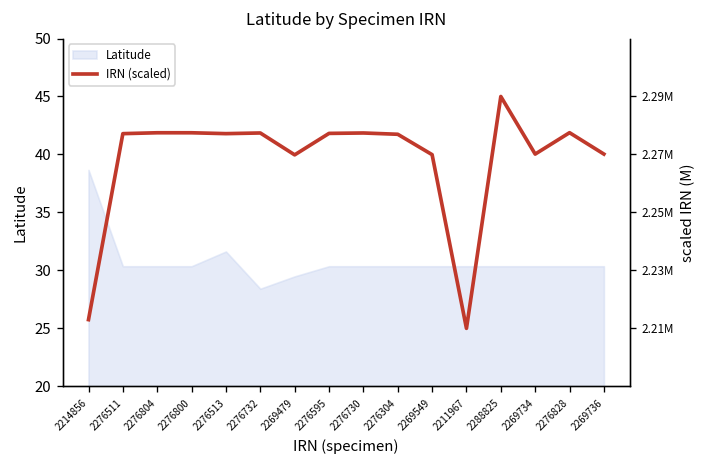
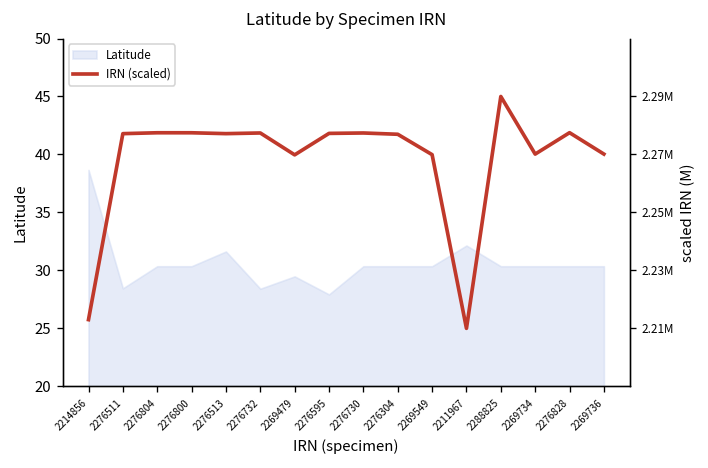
  {
    "Latitude": {
      "2214856": 39,
-     "2276511": 30,
+     "2276511": 28,
      "2276804": 30,
      "2276800": 30,
      "2276513": 32,
      "2276732": 28,
      "2269479": 29,
-     "2276595": 30,
+     "2276595": 28,
      "2276730": 30,
      "2276304": 30,
      "2269549": 30,
-     "2211967": 30,
+     "2211967": 32,
      "2288825": 30,
      "2269734": 30,
      "2276828": 30,
      "2269736": 30
    }
  }
